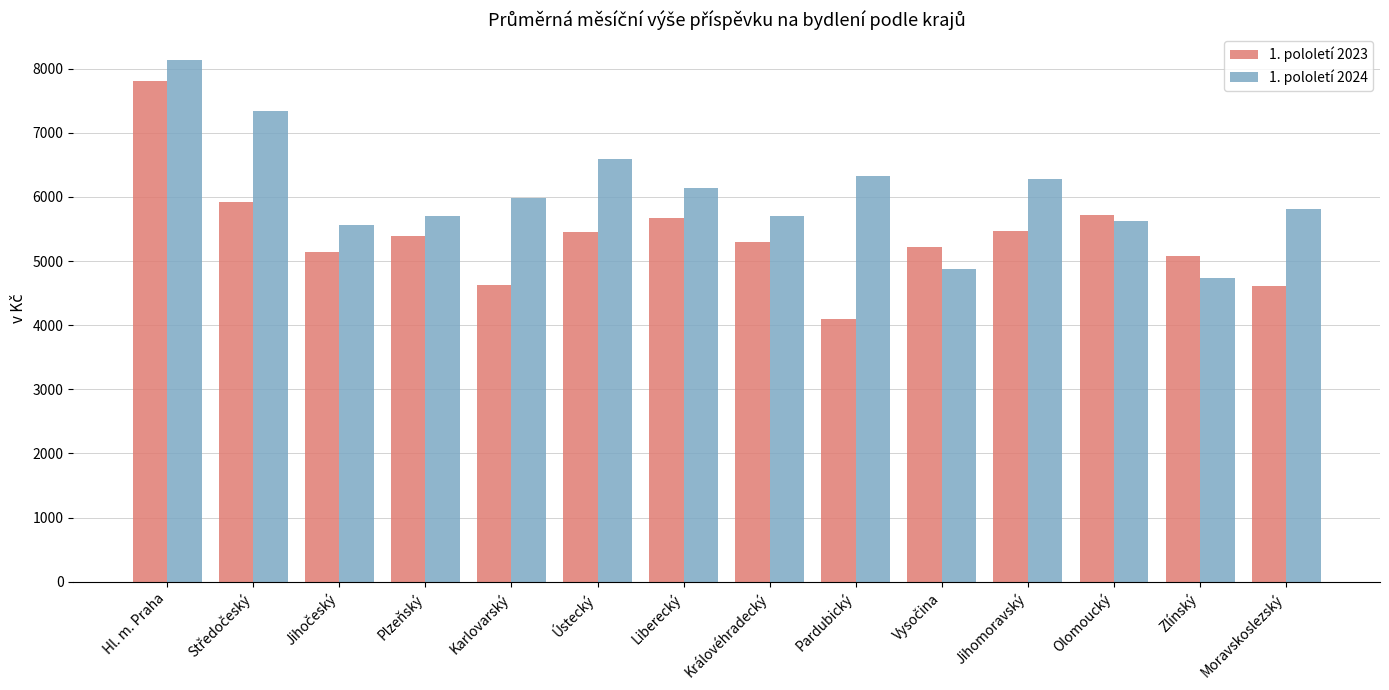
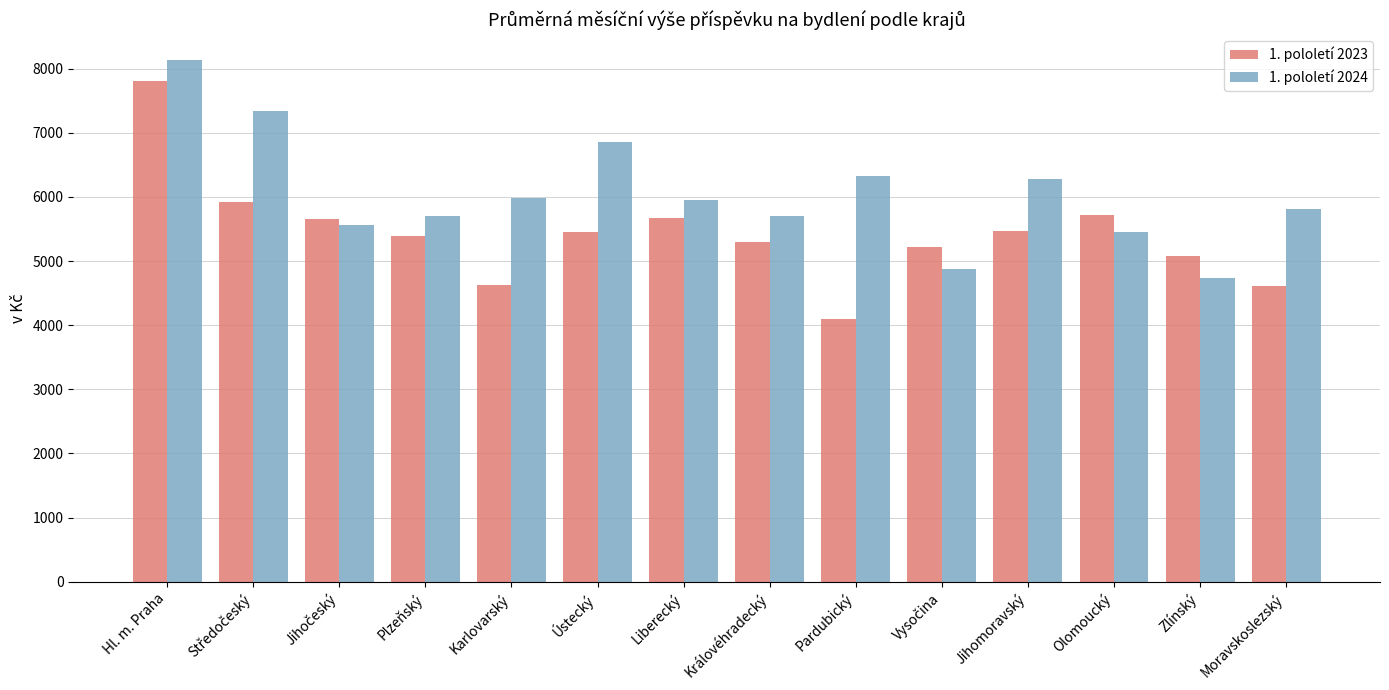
  {
    "1. pololetí 2023": {
      "Hl. m. Praha": 7800,
      "Středočeský": 5900,
-     "Jihočeský": 5100,
+     "Jihočeský": 5700,
      "Plzeňský": 5400,
      "Karlovarský": 4600,
      "Ústecký": 5500,
      "Liberecký": 5700,
      "Královéhradecký": 5300,
      "Pardubický": 4100,
      "Vysočina": 5200,
      "Jihomoravský": 5500,
      "Olomoucký": 5700,
      "Zlínský": 5100,
      "Moravskoslezský": 4600
    },
    "1. pololetí 2024": {
      "Hl. m. Praha": 8100,
      "Středočeský": 7300,
      "Jihočeský": 5600,
      "Plzeňský": 5700,
      "Karlovarský": 6000,
-     "Ústecký": 6600,
-     "Liberecký": 6100,
+     "Ústecký": 6900,
+     "Liberecký": 6000,
      "Královéhradecký": 5700,
      "Pardubický": 6300,
      "Vysočina": 4900,
      "Jihomoravský": 6300,
-     "Olomoucký": 5600,
+     "Olomoucký": 5500,
      "Zlínský": 4700,
      "Moravskoslezský": 5800
    }
  }
